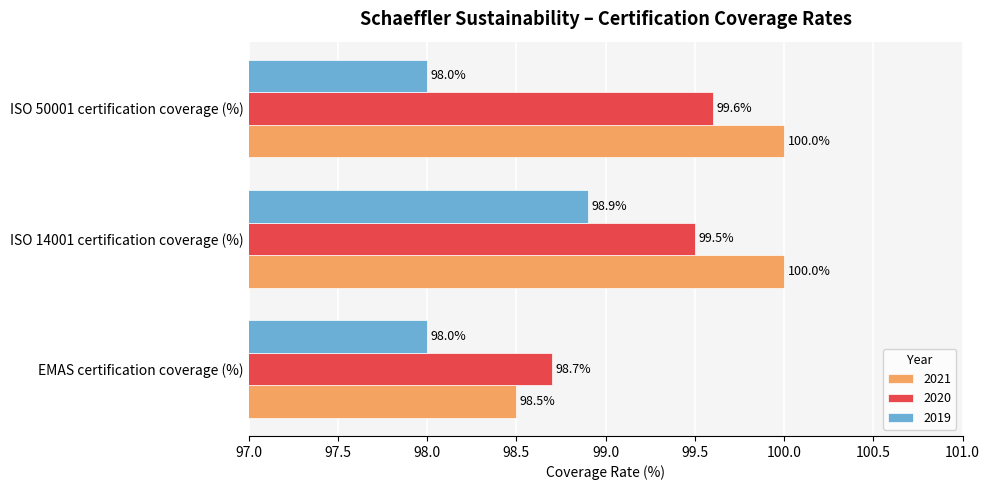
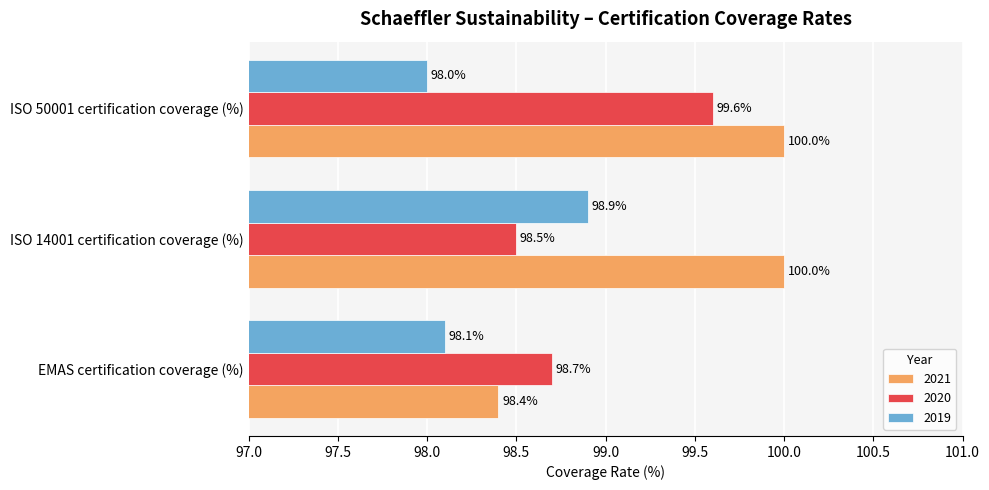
  {
    "2021": {
      "ISO 50001 certification coverage (%)": "100.0%",
      "ISO 14001 certification coverage (%)": "100.0%",
-     "EMAS certification coverage (%)": "98.5%"
+     "EMAS certification coverage (%)": "98.4%"
    },
    "2020": {
      "ISO 50001 certification coverage (%)": "99.6%",
-     "ISO 14001 certification coverage (%)": "99.5%",
+     "ISO 14001 certification coverage (%)": "98.5%",
      "EMAS certification coverage (%)": "98.7%"
    },
    "2019": {
      "ISO 50001 certification coverage (%)": "98.0%",
      "ISO 14001 certification coverage (%)": "98.9%",
-     "EMAS certification coverage (%)": "98.0%"
+     "EMAS certification coverage (%)": "98.1%"
    }
  }
